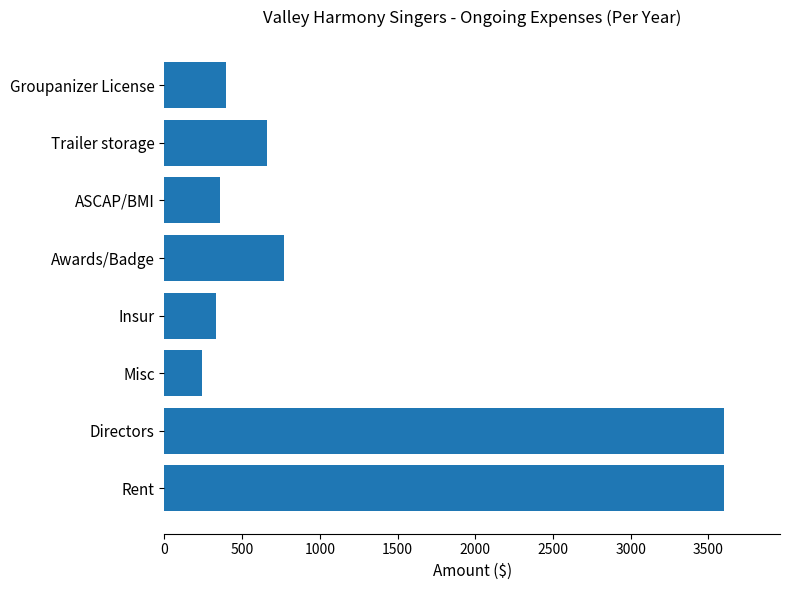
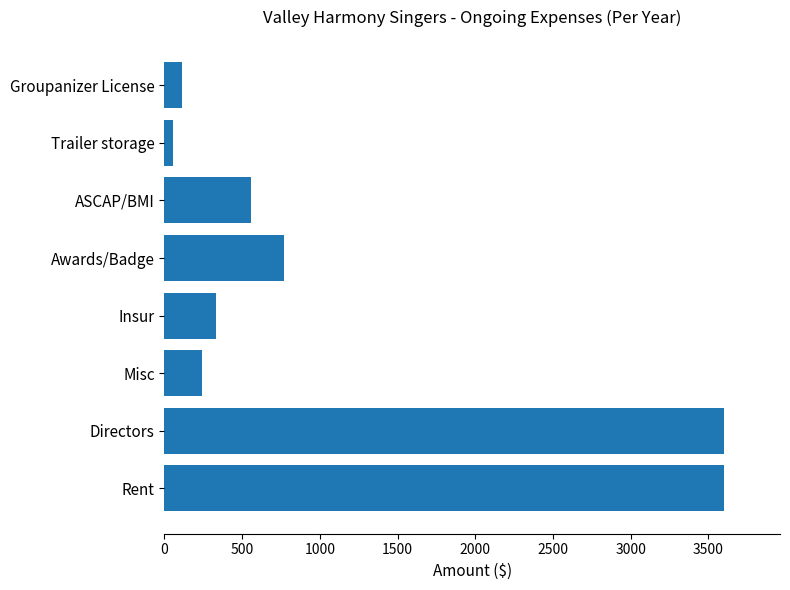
  {
-   "Groupanizer License": 400,
-   "Trailer storage": 660,
-   "ASCAP/BMI": 360,
+   "Groupanizer License": 110,
+   "Trailer storage": 60,
+   "ASCAP/BMI": 560,
    "Awards/Badge": 770,
    "Insur": 330,
    "Misc": 240,
    "Directors": 3600,
    "Rent": 3600
  }
